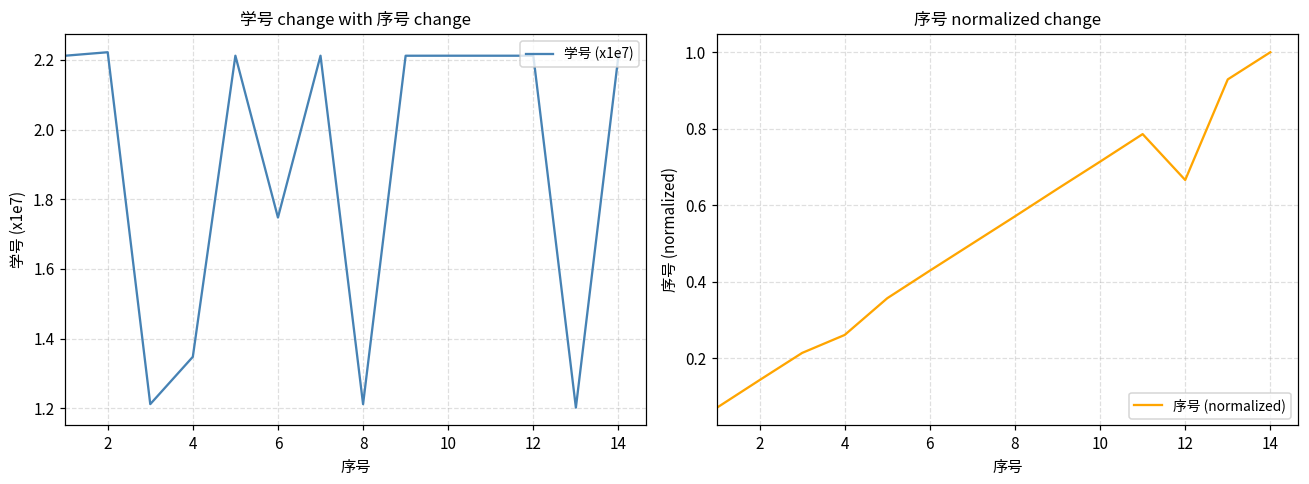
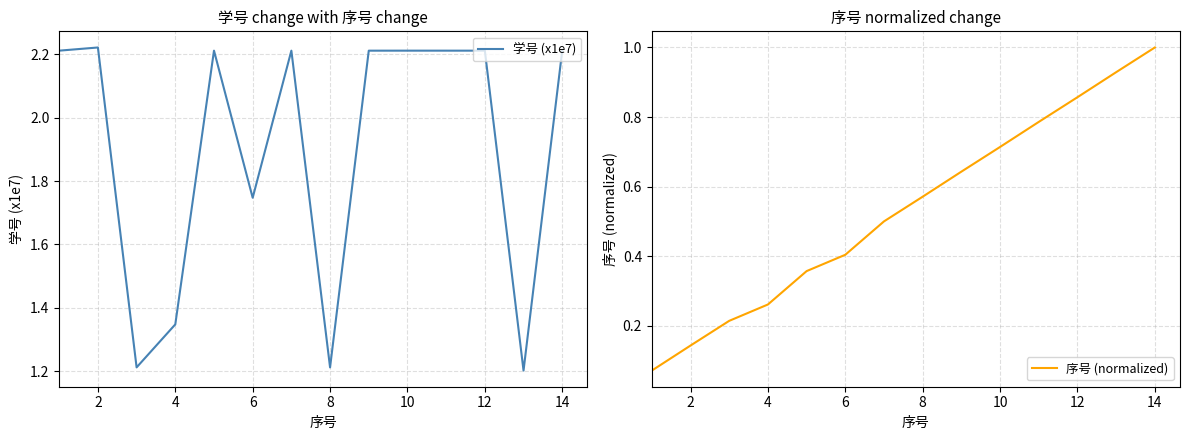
  {
    "学号 change with 序号 change": {
      "2": 2.22,
      "4": 1.35,
      "6": 1.75,
      "8": 1.21,
      "10": 2.21
    },
    "序号 normalized change": {
      "2": 0.14,
      "4": 0.26,
-     "6": 0.43,
+     "6": 0.40,
      "8": 0.57,
      "10": 0.71,
-     "12": 0.67,
+     "12": 0.86,
      "14": 1.00
    }
  }
